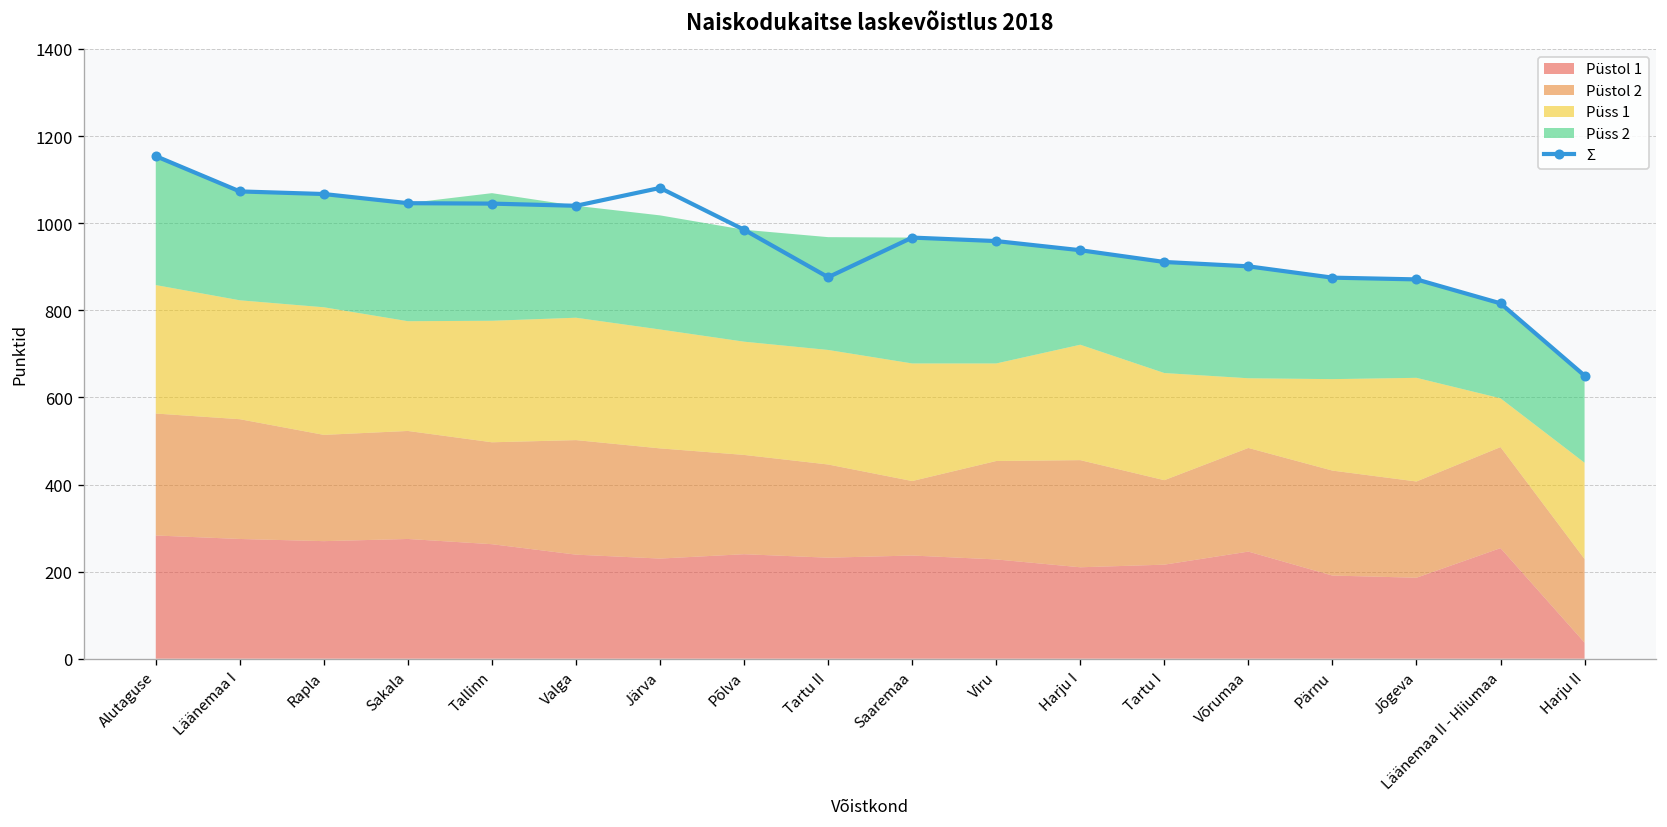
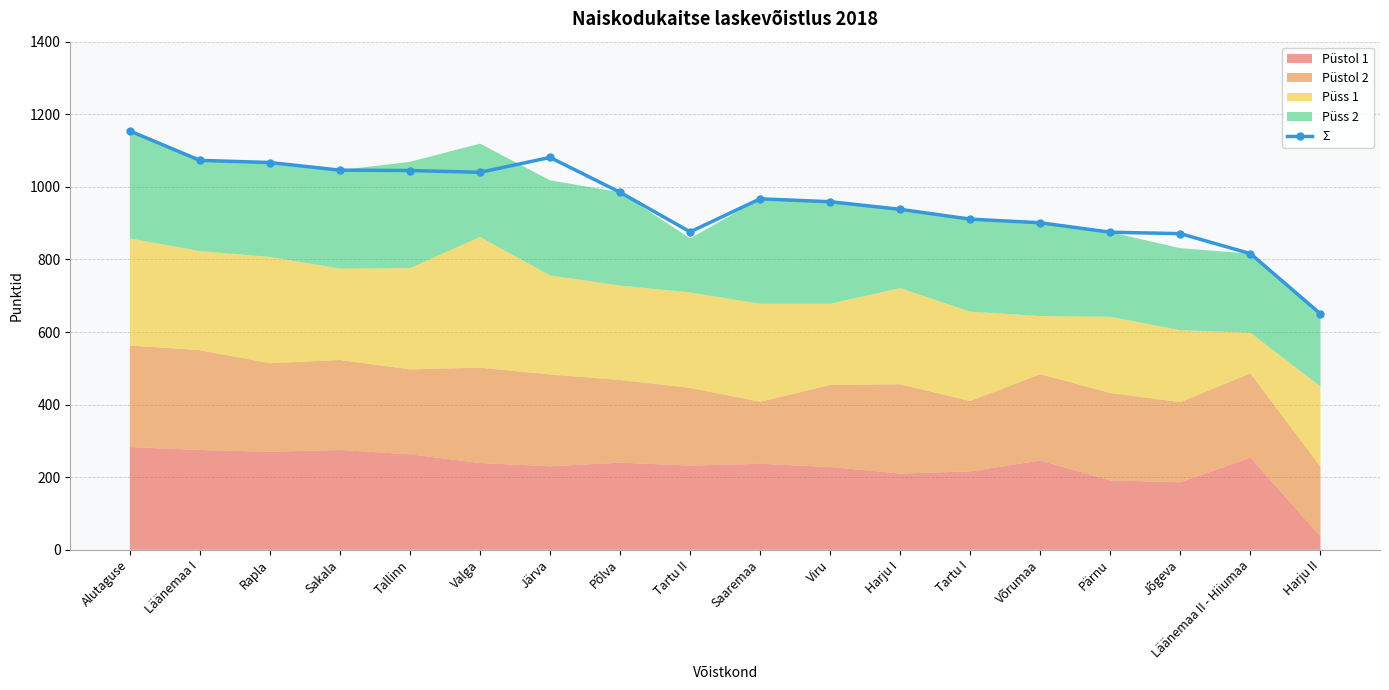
  {
    "Σ": {
      "Tallinn": 1050,
      "Järva": 1080,
      "Tartu II": 880
    },
    "Püss 1": {
      "Alutaguse": 300,
      "Läänemaa I": 270,
      "Rapla": 290,
      "Sakala": 250,
      "Tallinn": 280,
-     "Valga": 280,
+     "Valga": 360,
      "Järva": 270,
      "Põlva": 260,
      "Tartu II": 260,
      "Saaremaa": 270,
      "Viru": 220,
      "Harju I": 270,
      "Tartu I": 250,
      "Võrumaa": 160,
      "Pärnu": 210,
-     "Jõgeva": 240,
+     "Jõgeva": 200,
      "Läänemaa II - Hiiumaa": 110,
      "Harju II": 220
    },
    "Püss 2": {
      "Tallinn": 290,
      "Järva": 260,
-     "Tartu II": 260
+     "Tartu II": 150
    }
  }
